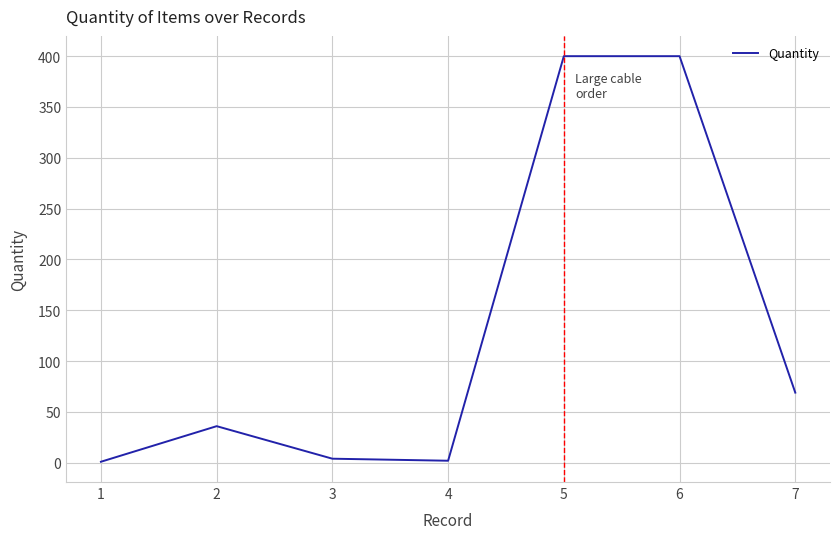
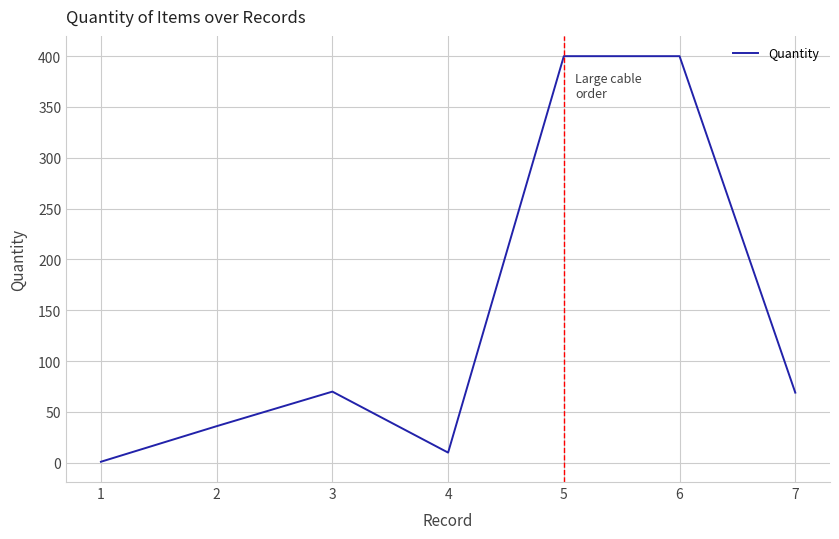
  {
    "1": 1,
    "2": 36,
-   "3": 4,
-   "4": 2,
+   "3": 70,
+   "4": 10,
    "5": 400,
    "6": 400,
    "7": 69
  }
